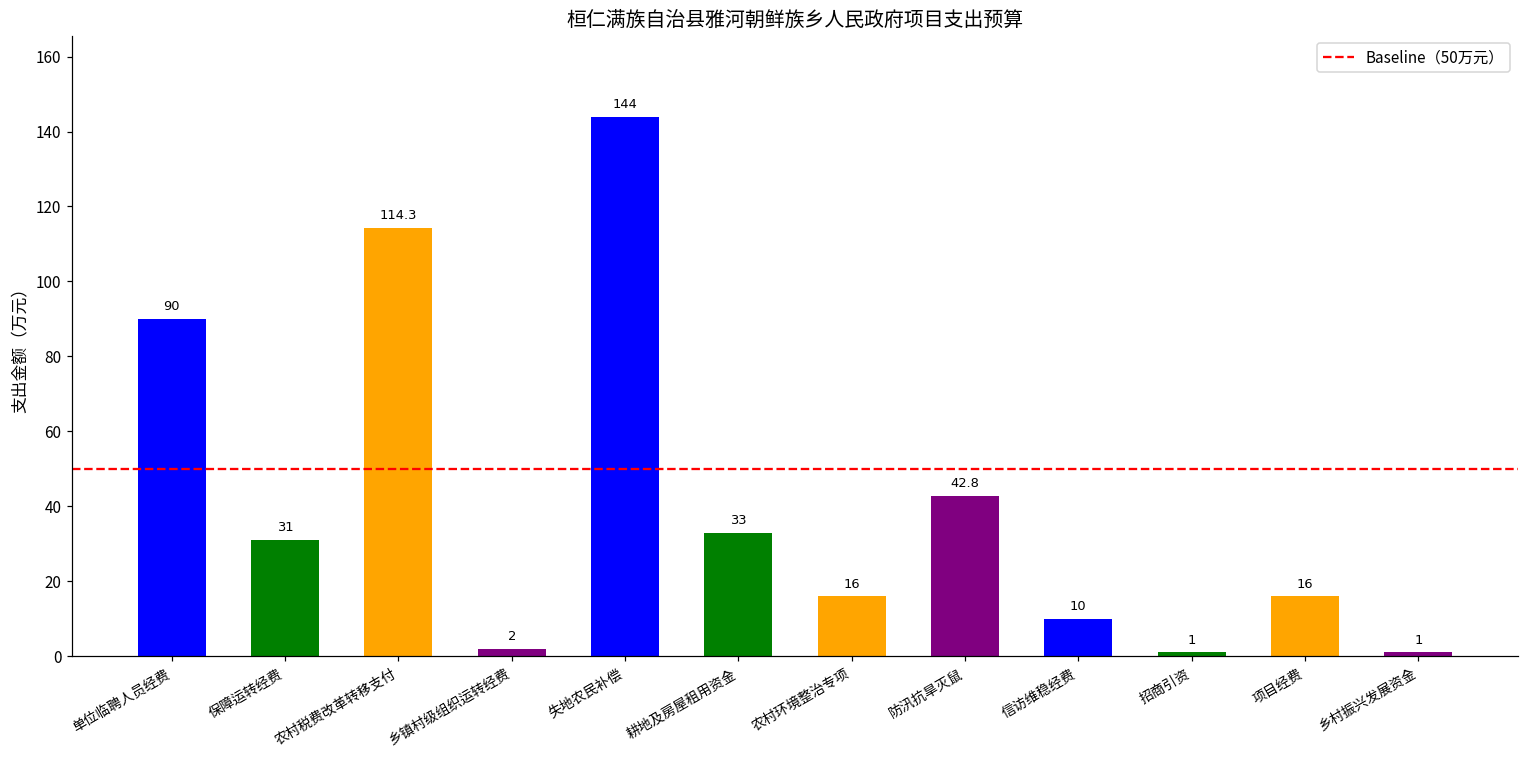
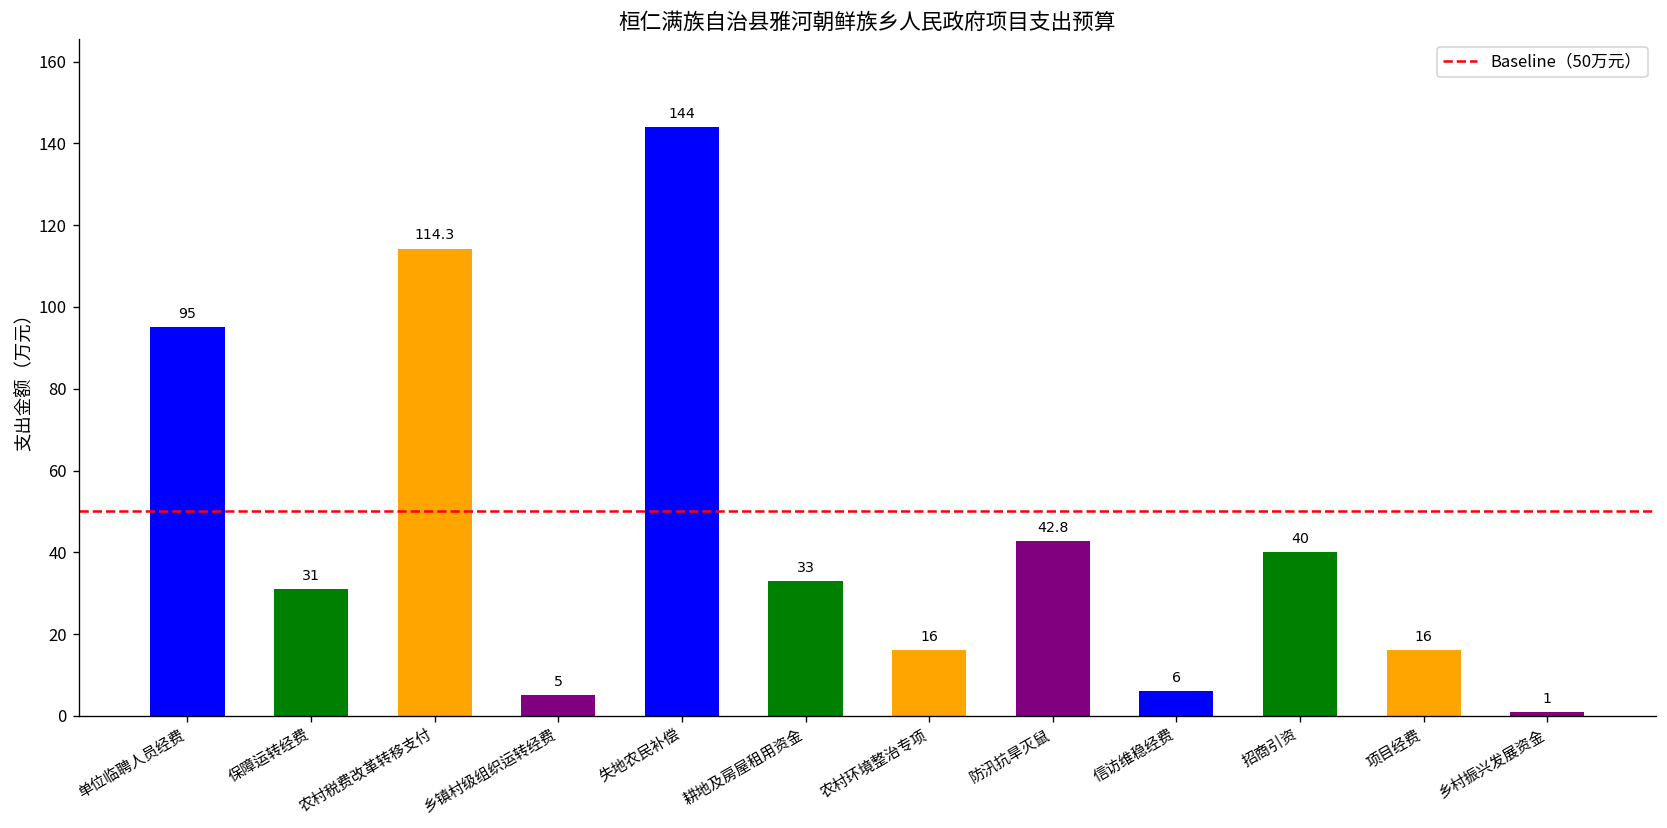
  {
-   "单位临聘人员经费": 90,
+   "单位临聘人员经费": 95,
    "保障运转经费": 31,
    "农村税费改革转移支付": 114.3,
-   "乡镇村级组织运转经费": 2,
+   "乡镇村级组织运转经费": 5,
    "失地农民补偿": 144,
    "耕地及房屋租用资金": 33,
    "农村环境整治专项": 16,
    "防汛抗旱灭鼠": 42.8,
-   "信访维稳经费": 10,
-   "招商引资": 1,
+   "信访维稳经费": 6,
+   "招商引资": 40,
    "项目经费": 16,
    "乡村振兴发展资金": 1
  }
